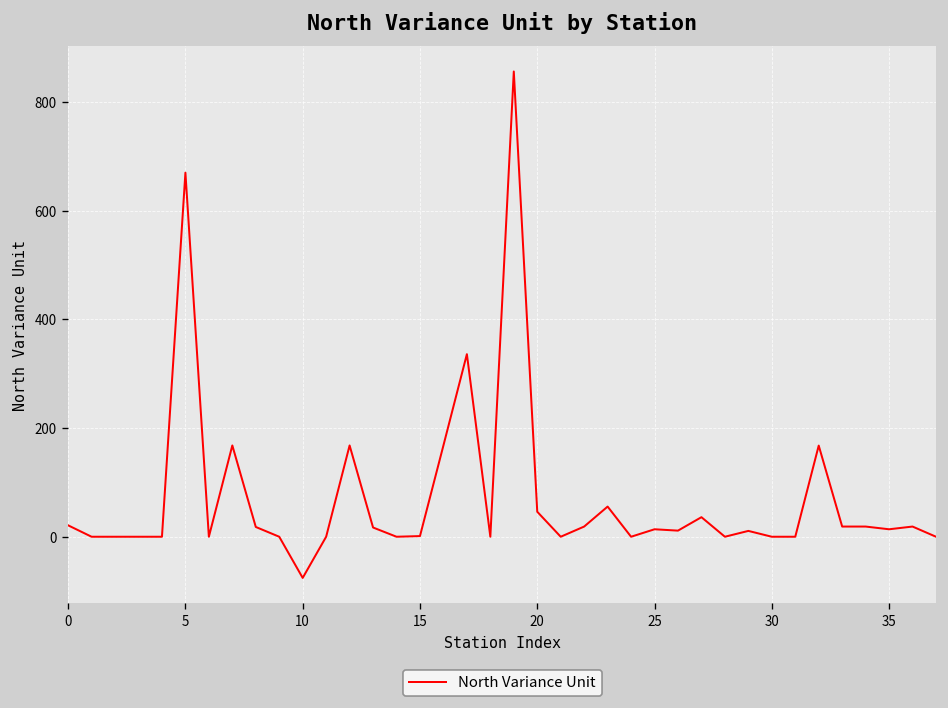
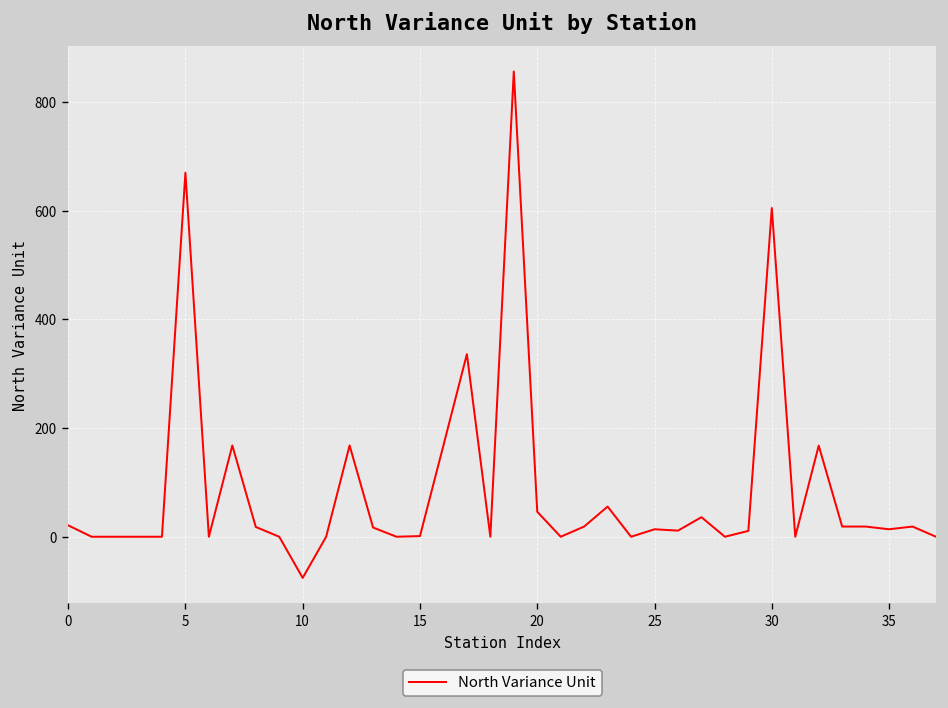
  {
    "0": 20,
    "5": 670,
    "10": -80,
    "15": 0,
    "20": 50,
    "25": 10,
-   "30": 0,
+   "30": 610,
    "35": 10
  }
